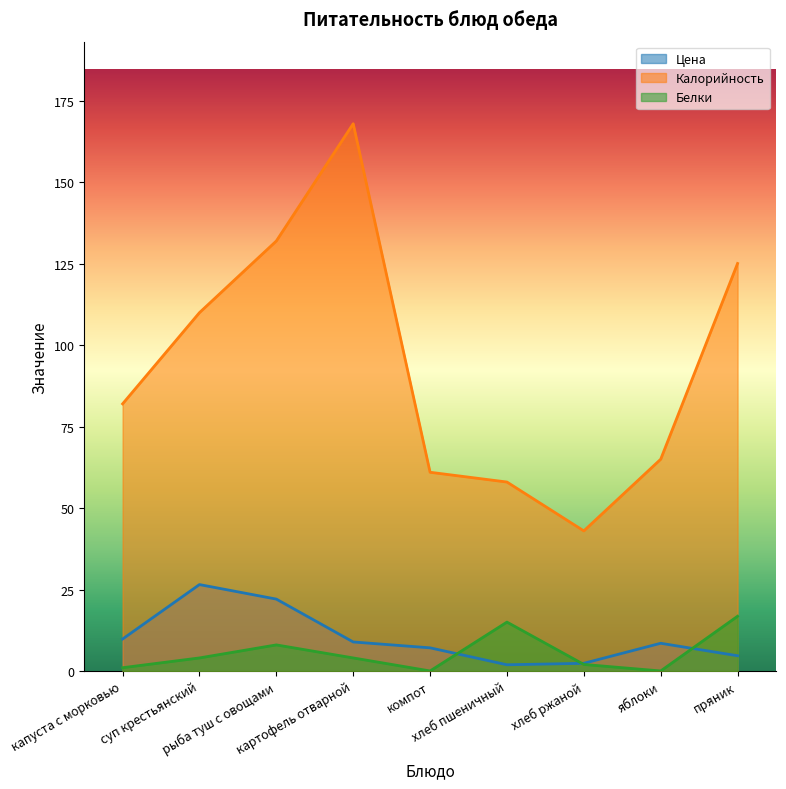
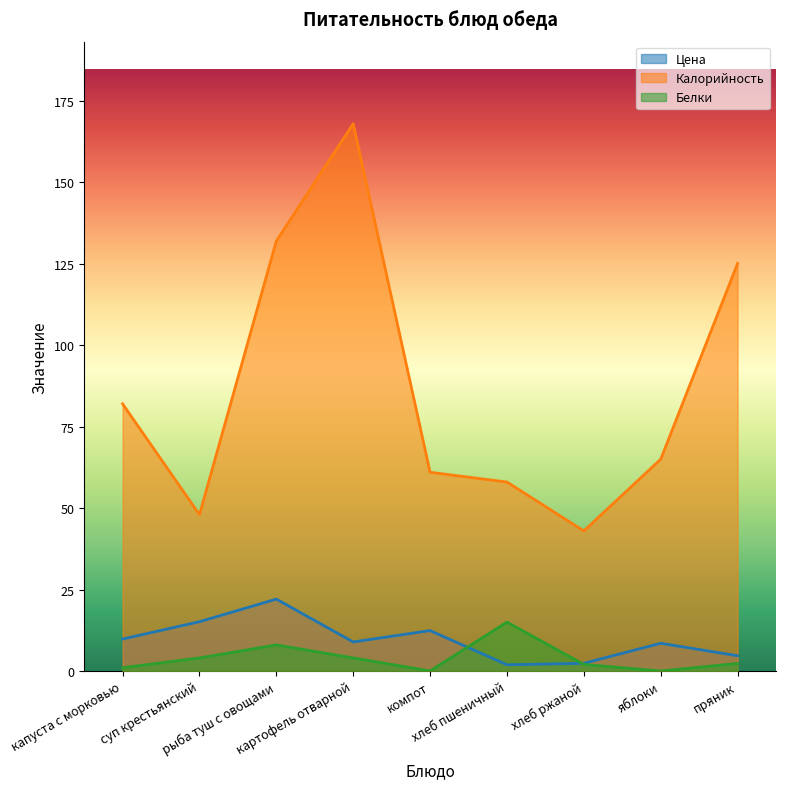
  {
    "Цена": {
      "капуста с морковью": 10,
-     "суп крестьянский": 27,
+     "суп крестьянский": 15,
      "рыба туш с овощами": 22,
      "картофель отварной": 9,
-     "компот": 7,
+     "компот": 12,
      "хлеб пшеничный": 2,
      "яблоки": 9,
      "пряник": 5
    },
    "Калорийность": {
      "капуста с морковью": 82,
-     "суп крестьянский": 110,
+     "суп крестьянский": 48,
      "рыба туш с овощами": 132,
      "картофель отварной": 168,
      "компот": 61,
      "хлеб пшеничный": 58,
      "хлеб ржаной": 43,
      "яблоки": 65,
      "пряник": 125
    },
    "Белки": {
      "капуста с морковью": 1,
      "суп крестьянский": 4,
      "рыба туш с овощами": 8,
      "картофель отварной": 4,
      "компот": 0,
      "хлеб пшеничный": 15,
      "яблоки": 0,
-     "пряник": 17
+     "пряник": 2
    }
  }
